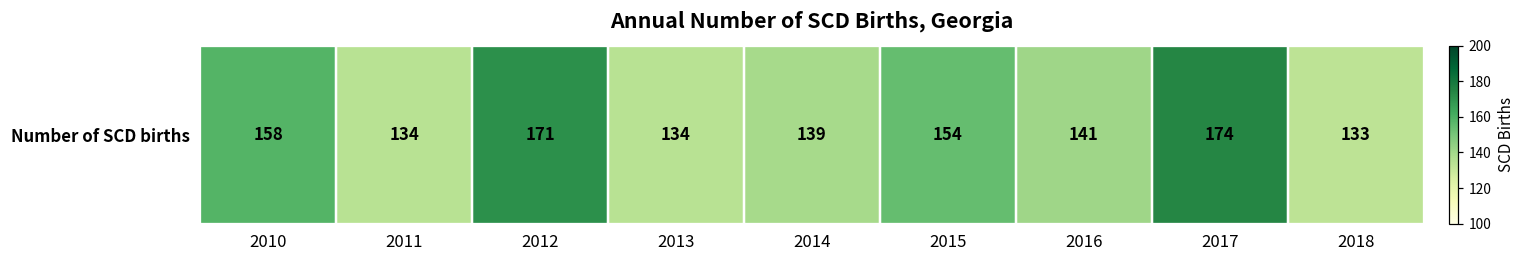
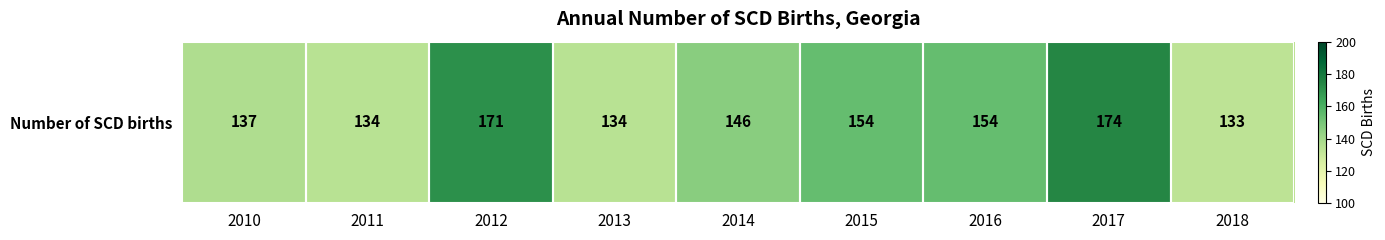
  {
    "Number of SCD births": {
-     "2010": 158,
+     "2010": 137,
      "2011": 134,
      "2012": 171,
      "2013": 134,
-     "2014": 139,
+     "2014": 146,
      "2015": 154,
-     "2016": 141,
+     "2016": 154,
      "2017": 174,
      "2018": 133
    }
  }
